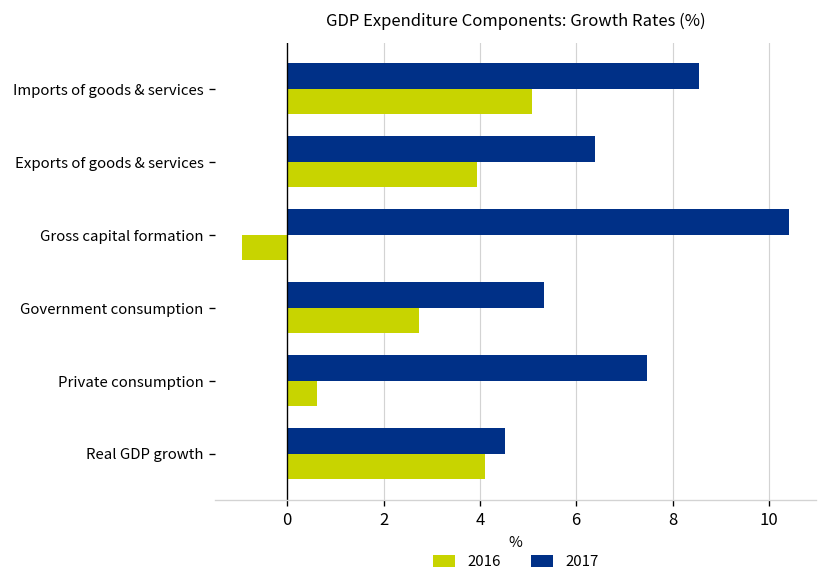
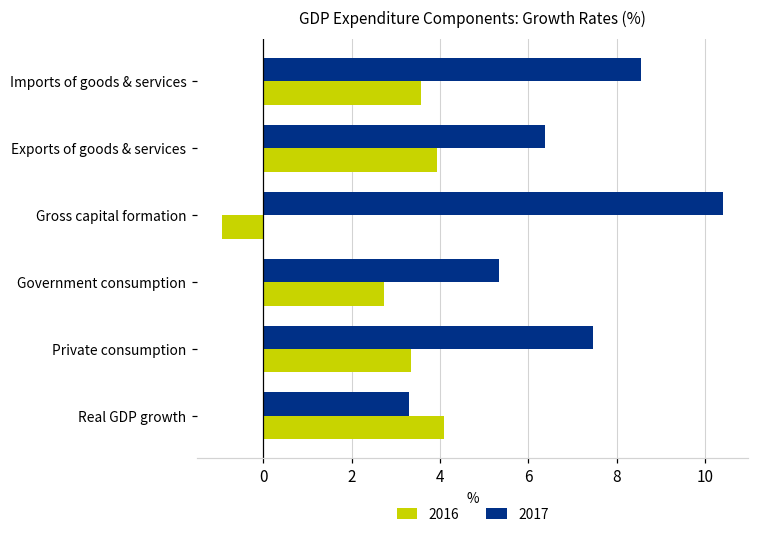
  {
    "2016": {
-     "Imports of goods & services": 5.1,
+     "Imports of goods & services": 3.6,
      "Exports of goods & services": 3.9,
      "Gross capital formation": -0.9,
      "Government consumption": 2.7,
-     "Private consumption": 0.6,
+     "Private consumption": 3.4,
      "Real GDP growth": 4.1
    },
    "2017": {
      "Imports of goods & services": 8.6,
      "Exports of goods & services": 6.4,
      "Gross capital formation": 10.4,
      "Government consumption": 5.3,
      "Private consumption": 7.5,
-     "Real GDP growth": 4.5
+     "Real GDP growth": 3.3
    }
  }
